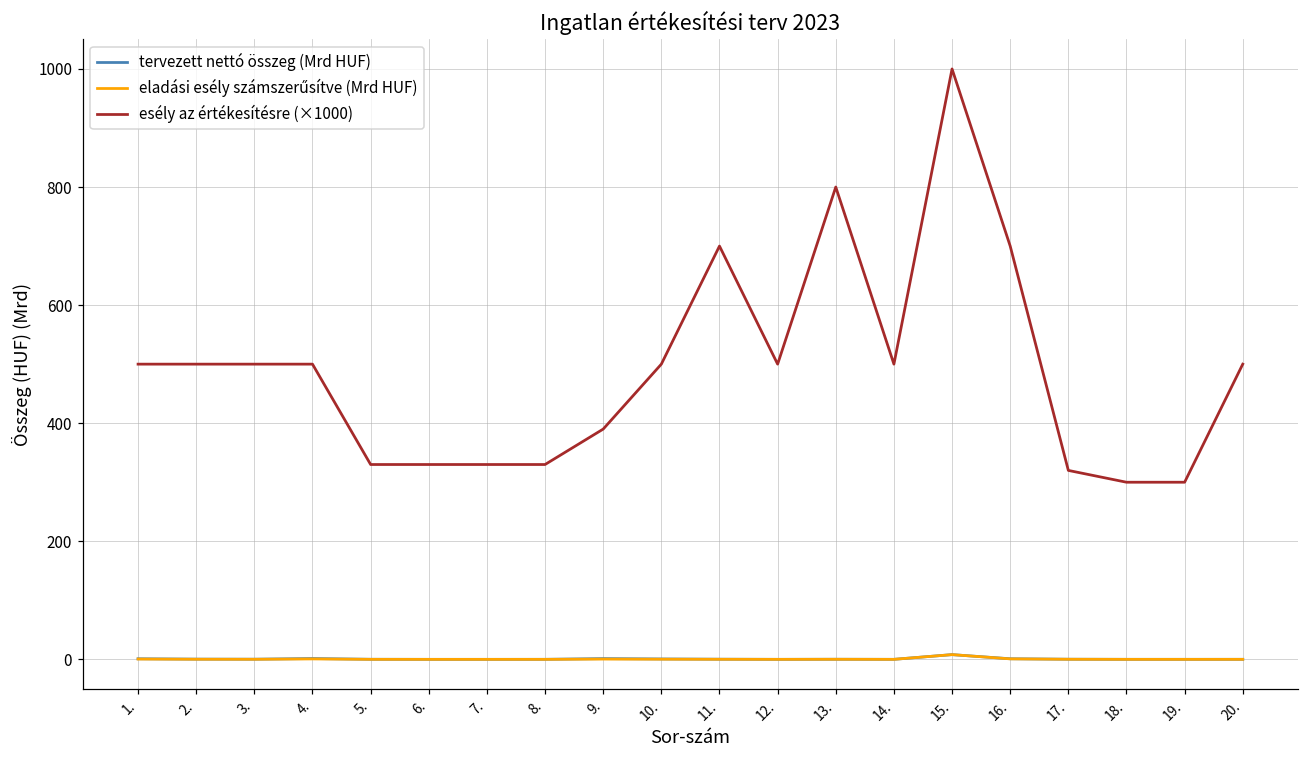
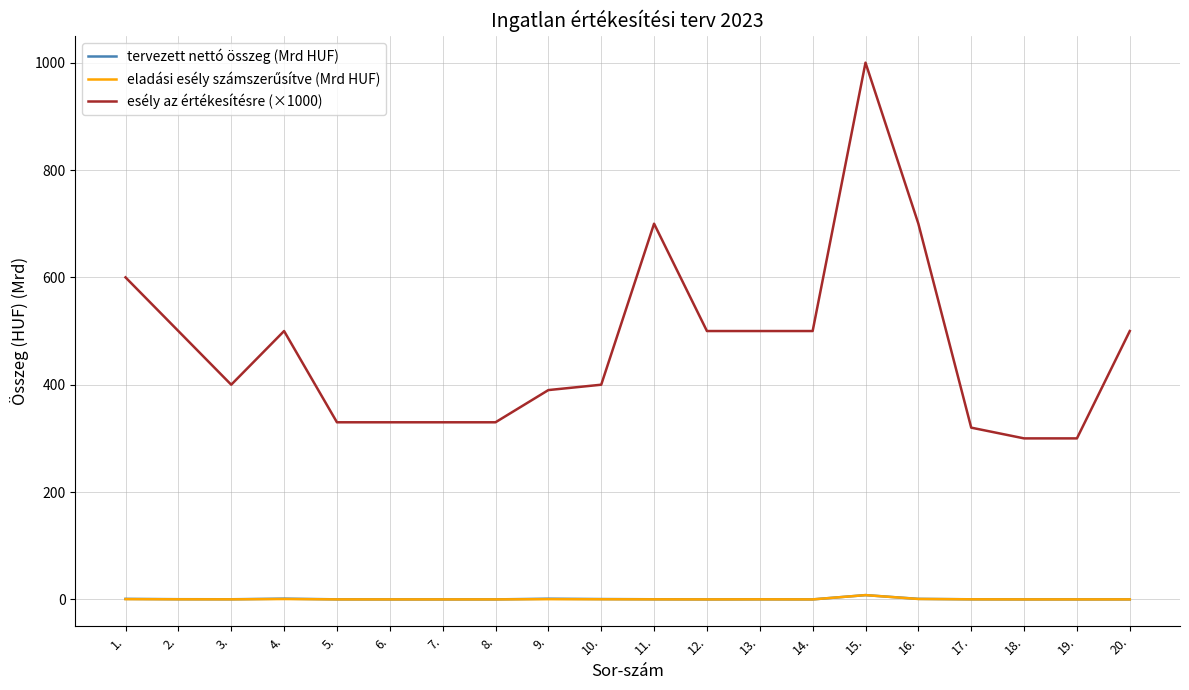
  {
    "eladási esély számszerűsítve (Mrd HUF)": {
      "1.": 0,
      "2.": 0,
      "3.": 0,
      "4.": 0,
      "5.": 0,
      "6.": 0,
      "7.": 0,
      "8.": 0,
      "9.": 0,
      "10.": 0,
      "11.": 0,
      "12.": 0,
      "13.": 0,
      "14.": 0,
      "15.": 10,
      "16.": 0,
      "17.": 0,
      "18.": 0,
      "19.": 0,
      "20.": 0
    },
    "esély az értékesítésre (×1000)": {
-     "1.": 500,
+     "1.": 600,
      "2.": 500,
-     "3.": 500,
+     "3.": 400,
      "4.": 500,
      "5.": 330,
      "6.": 330,
      "7.": 330,
      "8.": 330,
      "9.": 390,
-     "10.": 500,
+     "10.": 400,
      "11.": 700,
      "12.": 500,
-     "13.": 800,
+     "13.": 500,
      "14.": 500,
      "15.": 1000,
      "16.": 700,
      "17.": 320,
      "18.": 300,
      "19.": 300,
      "20.": 500
    }
  }
